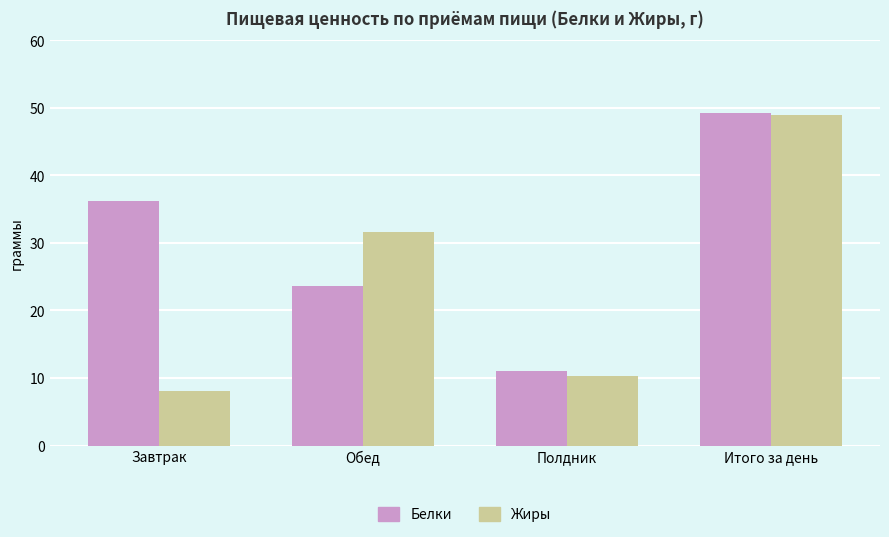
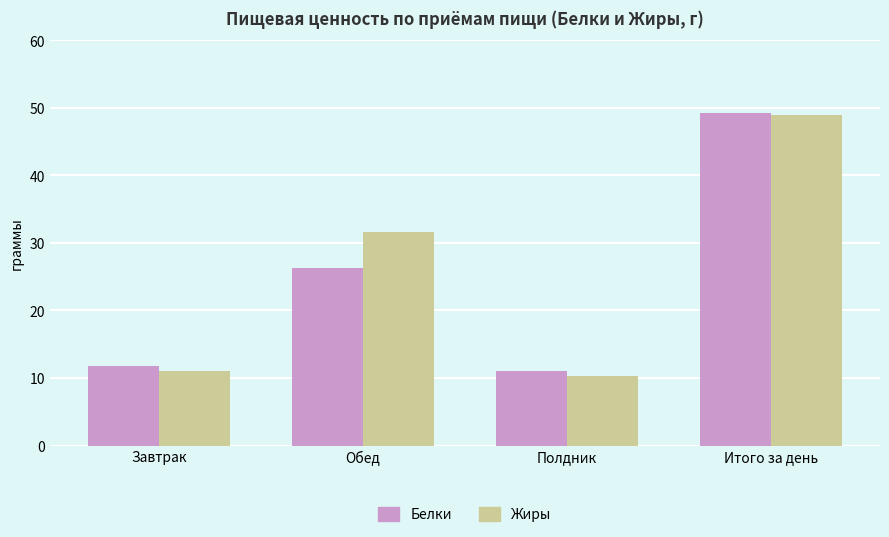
  {
    "Белки": {
-     "Завтрак": 36,
-     "Обед": 24,
+     "Завтрак": 12,
+     "Обед": 26,
      "Полдник": 11,
      "Итого за день": 49
    },
    "Жиры": {
-     "Завтрак": 8,
+     "Завтрак": 11,
      "Обед": 32,
      "Полдник": 10,
      "Итого за день": 49
    }
  }
